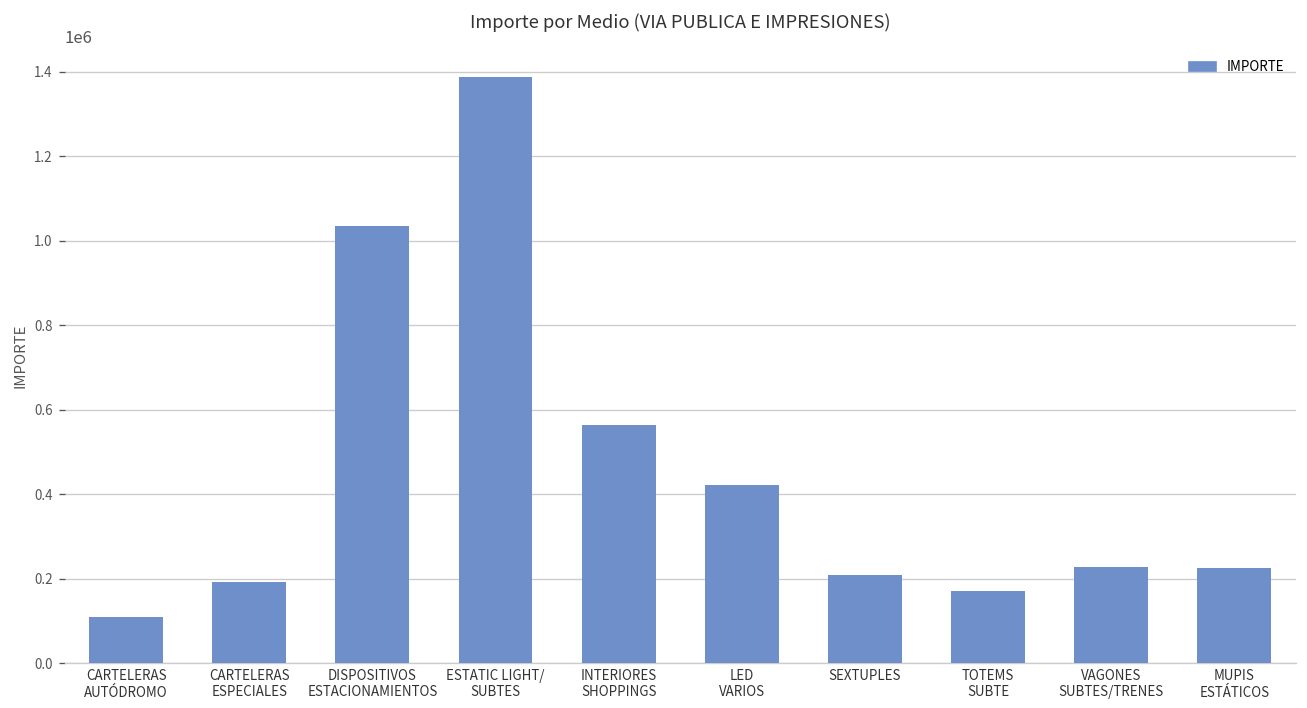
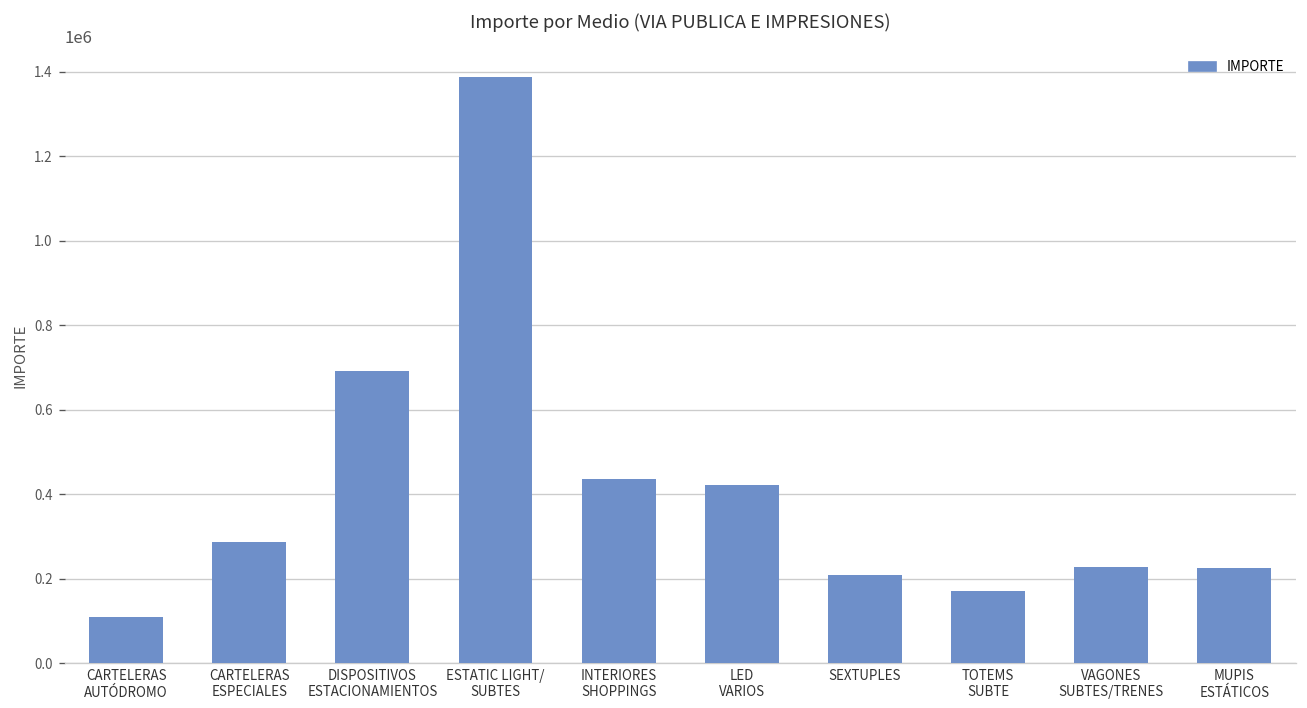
  {
    "CARTELERAS AUTÓDROMO": 110000,
-   "CARTELERAS ESPECIALES": 190000,
-   "DISPOSITIVOS ESTACIONAMIENTOS": 1040000,
+   "CARTELERAS ESPECIALES": 290000,
+   "DISPOSITIVOS ESTACIONAMIENTOS": 690000,
    "ESTATIC LIGHT/ SUBTES": 1390000,
-   "INTERIORES SHOPPINGS": 560000,
+   "INTERIORES SHOPPINGS": 440000,
    "LED VARIOS": 420000,
    "SEXTUPLES": 210000,
    "TOTEMS SUBTE": 170000,
    "VAGONES SUBTES/TRENES": 230000,
    "MUPIS ESTÁTICOS": 220000
  }
